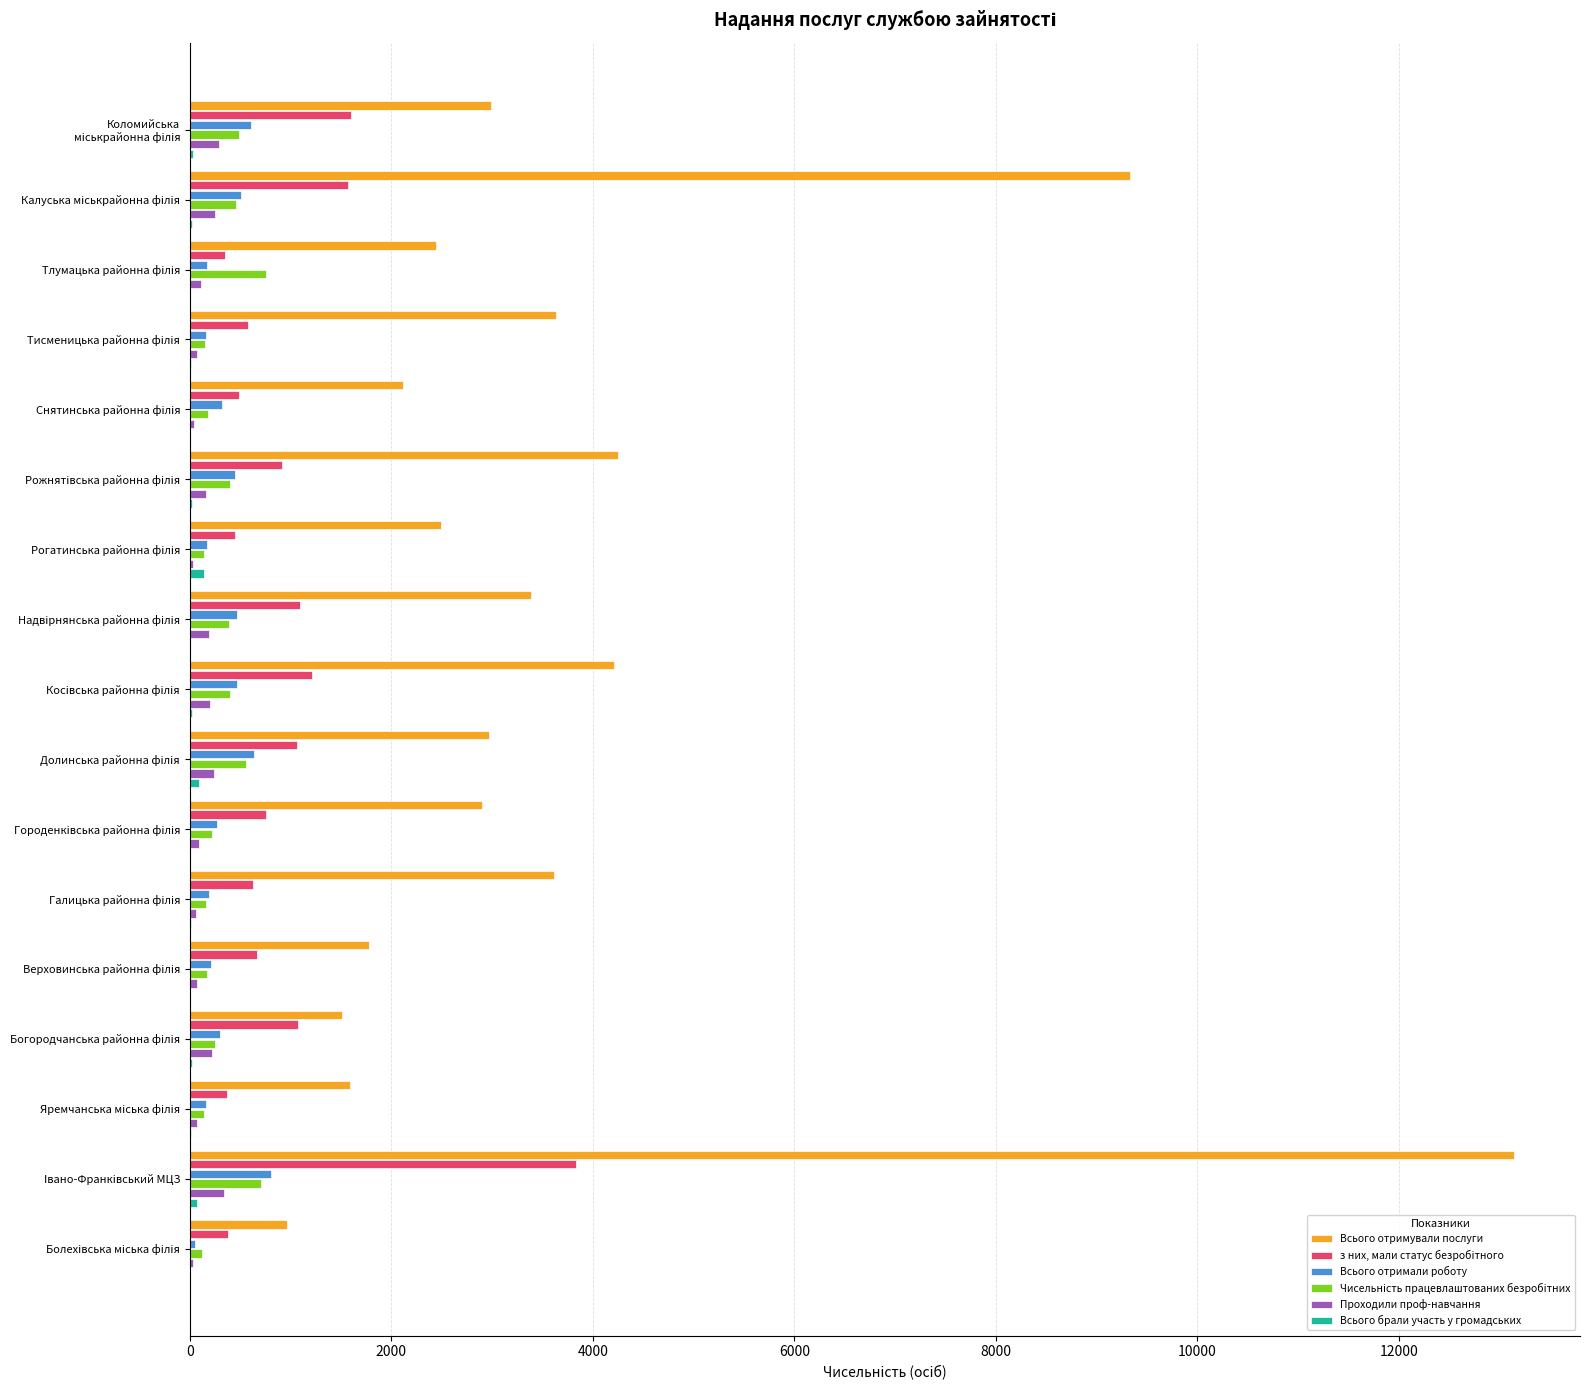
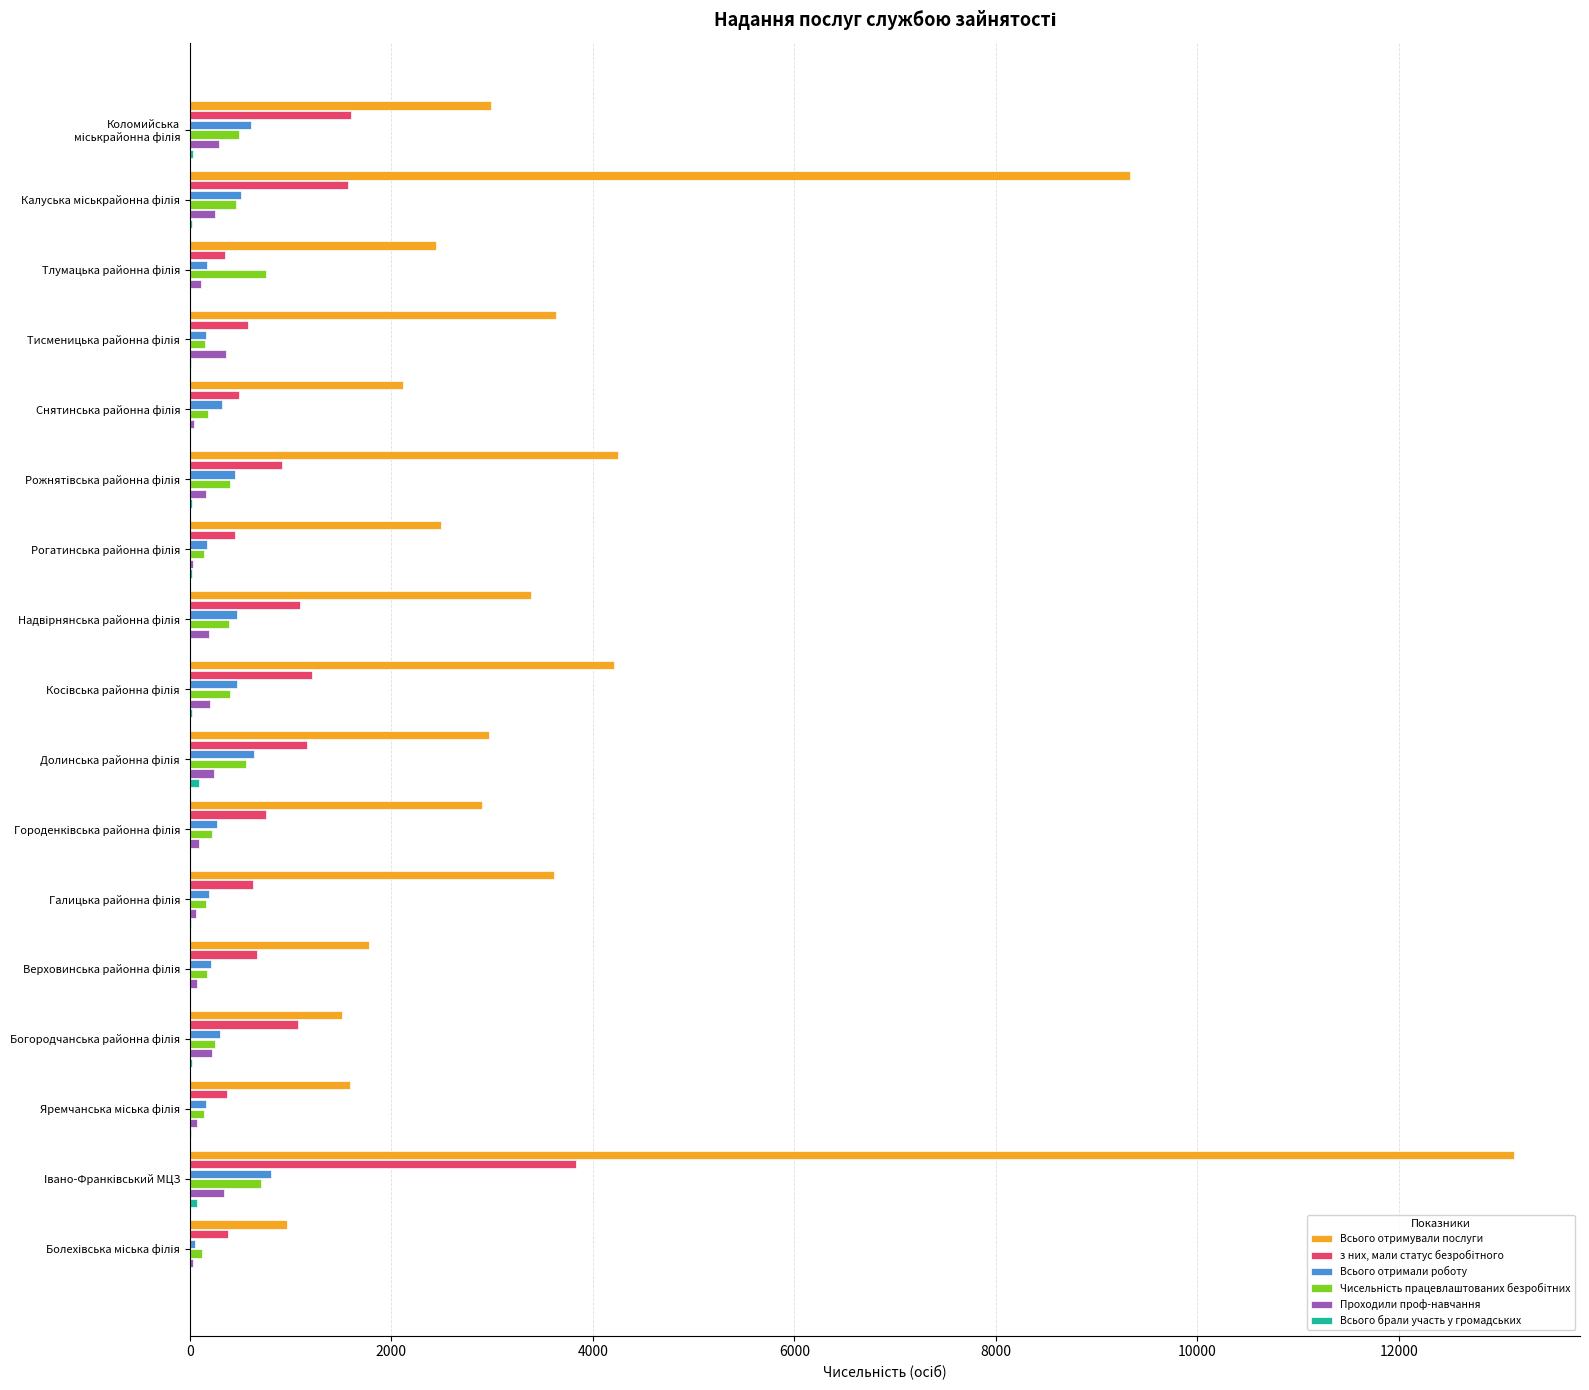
  {
    "Всього отримували послуги": {
      "Коломийська міськрайонна філія": 2990,
      "Калуська міськрайонна філія": 9330,
      "Тлумацька районна філія": 2450,
      "Тисменицька районна філія": 3640,
      "Снятинська районна філія": 2120,
      "Рожнятівська районна філія": 4250,
      "Рогатинська районна філія": 2490,
      "Надвірнянська районна філія": 3390,
      "Косівська районна філія": 4210,
      "Долинська районна філія": 2970,
      "Городенківська районна філія": 2900,
      "Галицька районна філія": 3610,
      "Верховинська районна філія": 1780,
      "Богородчанська районна філія": 1520,
      "Яремчанська міська філія": 1590,
      "Івано-Франківський МЦЗ": 13140,
      "Болехівська міська філія": 970
    },
    "з них, мали статус безробітного": {
      "Коломийська міськрайонна філія": 1600,
      "Калуська міськрайонна філія": 1570,
      "Тлумацька районна філія": 350,
      "Тисменицька районна філія": 580,
      "Снятинська районна філія": 490,
      "Рожнятівська районна філія": 910,
      "Рогатинська районна філія": 450,
      "Надвірнянська районна філія": 1090,
      "Косівська районна філія": 1210,
-     "Долинська районна філія": 1070,
+     "Долинська районна філія": 1170,
      "Городенківська районна філія": 760,
      "Галицька районна філія": 630,
      "Верховинська районна філія": 660,
      "Богородчанська районна філія": 1080,
      "Яремчанська міська філія": 370,
      "Івано-Франківський МЦЗ": 3830,
      "Болехівська міська філія": 380
    },
    "Всього отримали роботу": {
      "Коломийська міськрайонна філія": 610,
      "Калуська міськрайонна філія": 510,
      "Тлумацька районна філія": 170,
      "Тисменицька районна філія": 160,
      "Снятинська районна філія": 320,
      "Рожнятівська районна філія": 450,
      "Рогатинська районна філія": 170,
      "Надвірнянська районна філія": 470,
      "Косівська районна філія": 470,
      "Долинська районна філія": 640,
      "Городенківська районна філія": 270,
      "Галицька районна філія": 190,
      "Верховинська районна філія": 210,
      "Богородчанська районна філія": 300,
      "Яремчанська міська філія": 160,
      "Івано-Франківський МЦЗ": 810,
      "Болехівська міська філія": 50
    },
    "Чисельність працевлаштованих безробітних": {
      "Коломийська міськрайонна філія": 480,
      "Калуська міськрайонна філія": 460,
      "Тлумацька районна філія": 760,
      "Тисменицька районна філія": 150,
      "Снятинська районна філія": 180,
      "Рожнятівська районна філія": 390,
      "Рогатинська районна філія": 140,
      "Надвірнянська районна філія": 390,
      "Косівська районна філія": 400,
      "Долинська районна філія": 560,
      "Городенківська районна філія": 220,
      "Галицька районна філія": 160,
      "Верховинська районна філія": 170,
      "Богородчанська районна філія": 250,
      "Яремчанська міська філія": 140,
      "Івано-Франківський МЦЗ": 710,
      "Болехівська міська філія": 120
    },
    "Проходили проф-навчання": {
      "Коломийська міськрайонна філія": 290,
      "Калуська міськрайонна філія": 250,
      "Тлумацька районна філія": 110,
-     "Тисменицька районна філія": 70,
+     "Тисменицька районна філія": 360,
      "Снятинська районна філія": 50,
      "Рожнятівська районна філія": 160,
      "Рогатинська районна філія": 40,
      "Надвірнянська районна філія": 190,
      "Косівська районна філія": 200,
      "Долинська районна філія": 240,
      "Городенківська районна філія": 90,
      "Галицька районна філія": 60,
      "Верховинська районна філія": 70,
      "Богородчанська районна філія": 220,
      "Яремчанська міська філія": 70,
      "Івано-Франківський МЦЗ": 340,
      "Болехівська міська філія": 40
    },
    "Всього брали участь у громадських": {
      "Коломийська міськрайонна філія": 30,
-     "Рогатинська районна філія": 140,
+     "Рогатинська районна філія": 20,
      "Косівська районна філія": 30,
      "Долинська районна філія": 90,
      "Верховинська районна філія": 0,
      "Івано-Франківський МЦЗ": 80
    }
  }
